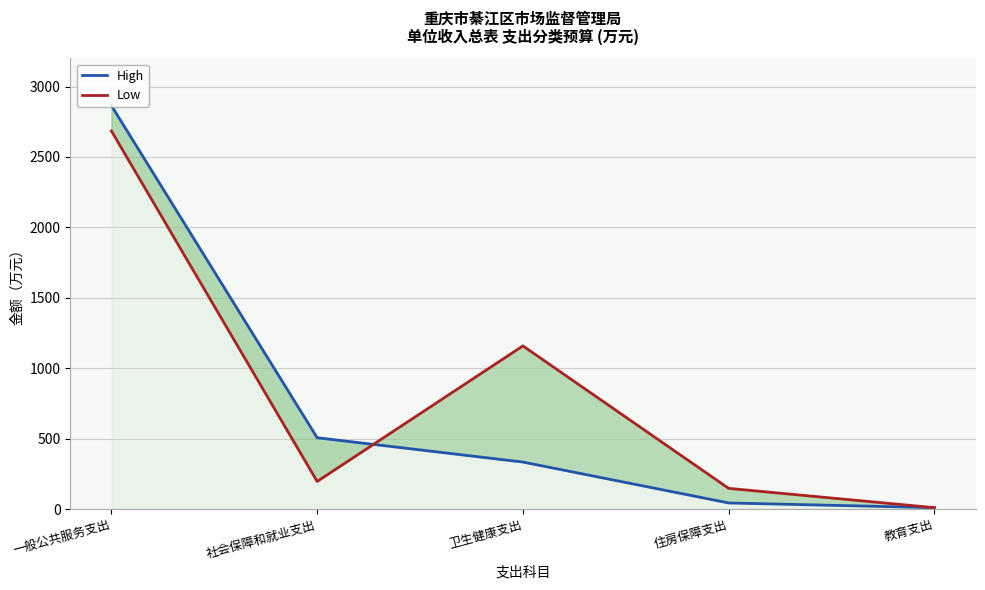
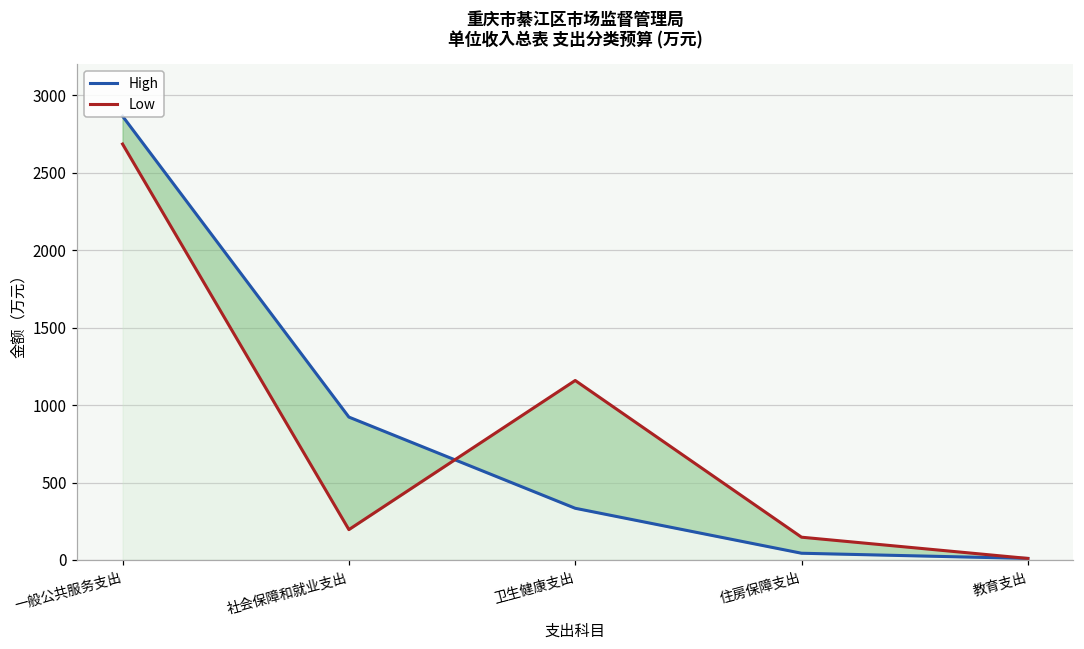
  {
    "High": {
-     "社会保障和就业支出": 510,
+     "社会保障和就业支出": 920,
      "卫生健康支出": 330,
      "住房保障支出": 40
    },
    "Low": {
      "一般公共服务支出": 2680,
      "社会保障和就业支出": 200
    }
  }
